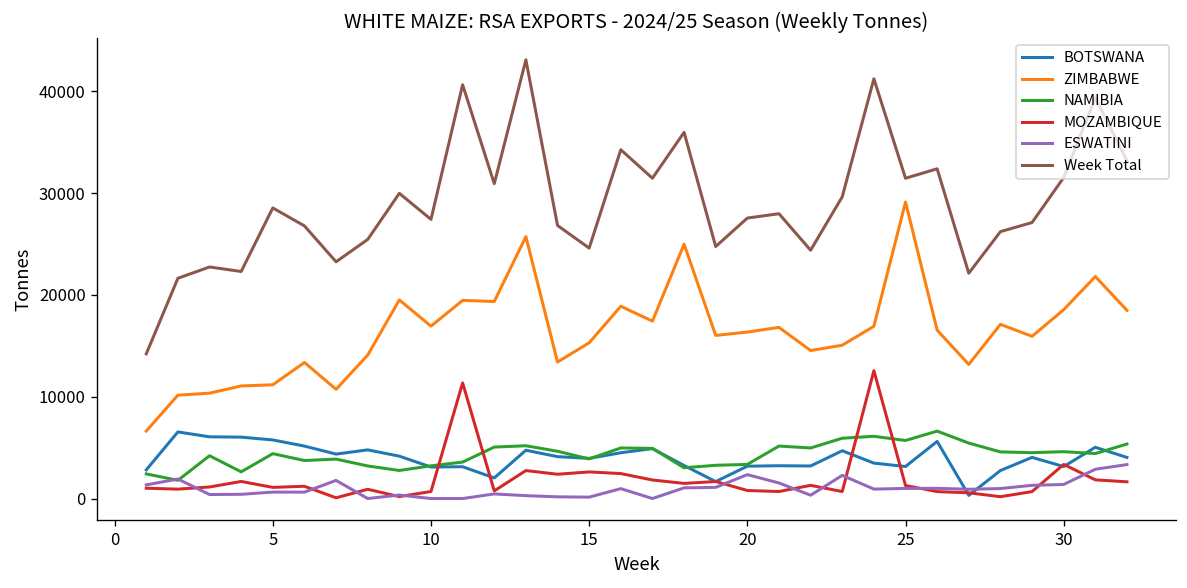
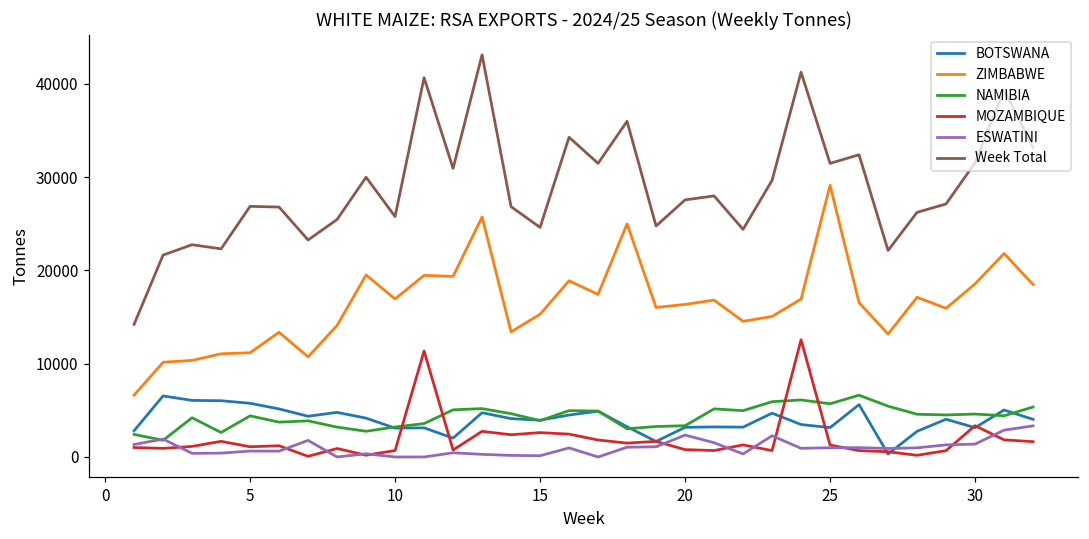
  {
    "BOTSWANA": {
      "5": 6000,
      "25": 3000
    },
    "ZIMBABWE": {
      "5": 11000,
      "10": 17000,
      "15": 15000,
      "20": 16000,
      "25": 29000,
      "30": 19000
    },
    "NAMIBIA": {
      "5": 4000,
      "25": 6000,
      "30": 5000
    },
    "MOZAMBIQUE": {
      "5": 1000,
      "10": 1000,
      "15": 3000,
      "20": 1000
    },
    "ESWATINI": {
      "5": 1000,
      "10": 0,
      "15": 0,
      "20": 2000,
      "30": 1000
    },
    "Week Total": {
-     "5": 29000,
-     "10": 27000,
+     "5": 27000,
+     "10": 26000,
      "15": 25000,
      "20": 28000,
      "25": 31000
    }
  }
